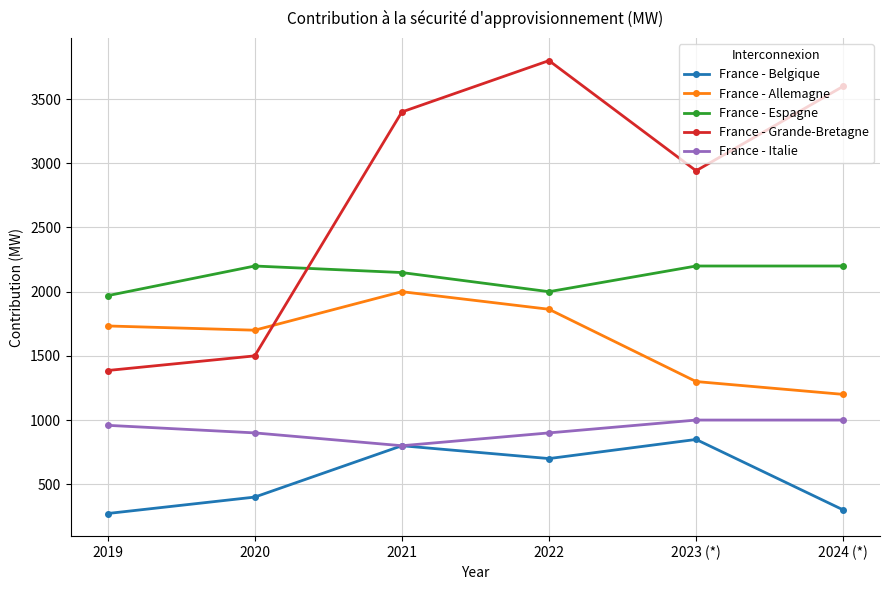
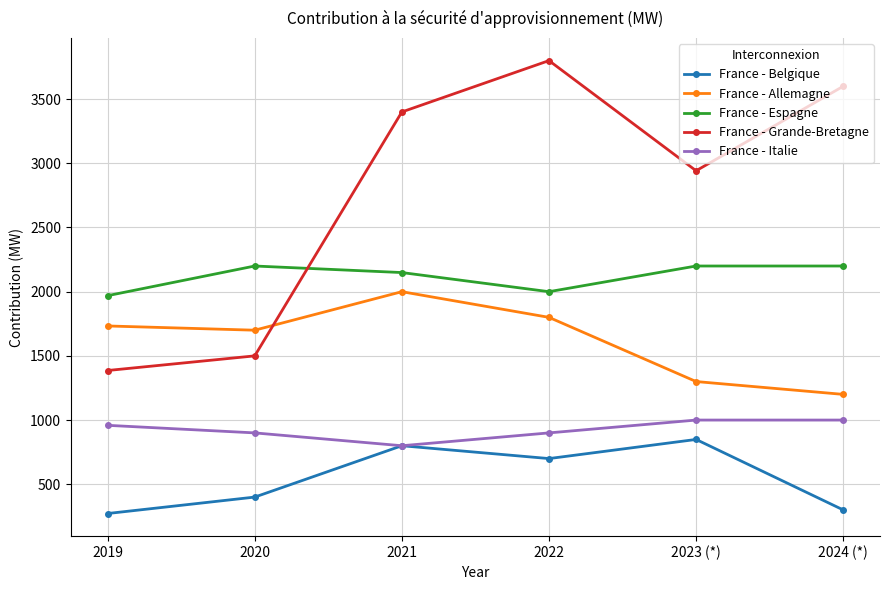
  {
    "France - Belgique": {
      "2019": 270,
      "2020": 400,
      "2022": 700,
      "2023 (*)": 850,
      "2024 (*)": 300
    },
    "France - Allemagne": {
      "2019": 1730,
      "2020": 1700,
      "2021": 2000,
-     "2022": 1860,
+     "2022": 1800,
      "2023 (*)": 1300,
      "2024 (*)": 1200
    },
    "France - Espagne": {
      "2019": 1970,
      "2020": 2200,
      "2021": 2150,
      "2022": 2000,
      "2023 (*)": 2200,
      "2024 (*)": 2200
    },
    "France - Grande-Bretagne": {
      "2019": 1390,
      "2020": 1500,
      "2021": 3400,
      "2022": 3800,
      "2023 (*)": 2940
    },
    "France - Italie": {
      "2019": 960,
      "2020": 900,
      "2022": 900,
      "2023 (*)": 1000,
      "2024 (*)": 1000
    }
  }
